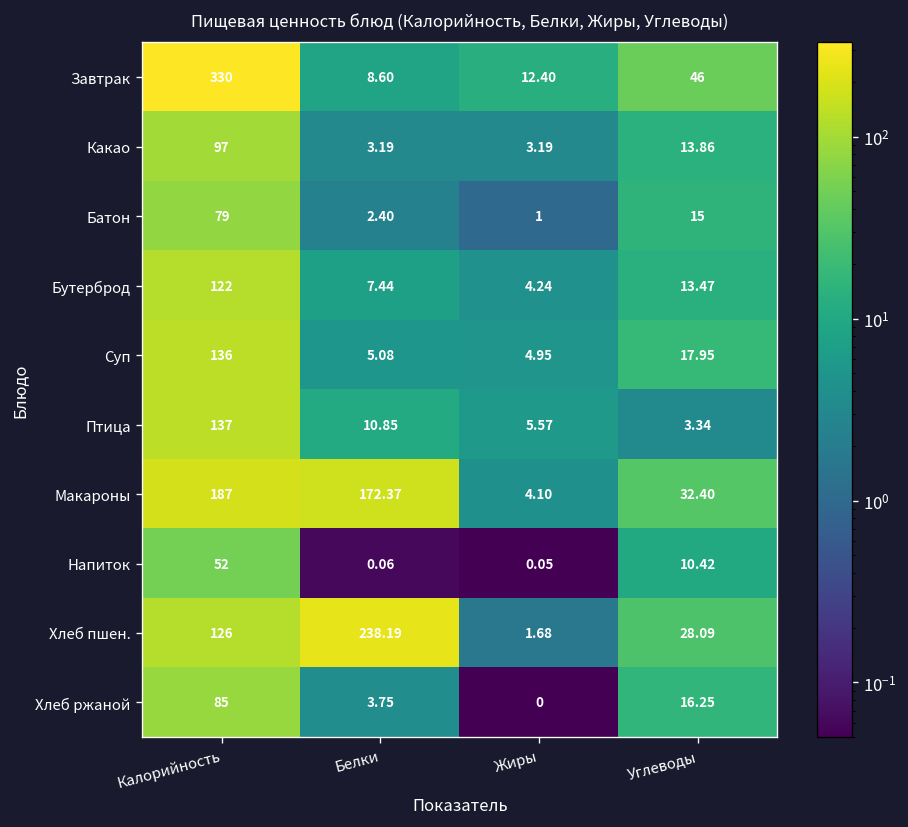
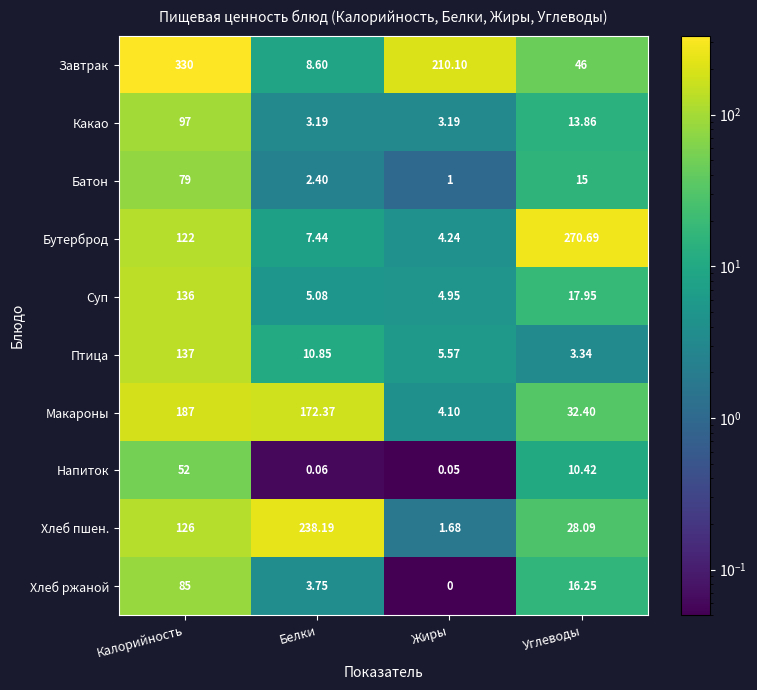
  {
    "Завтрак": {
      "Калорийность": 330,
      "Белки": 8.60,
-     "Жиры": 12.40,
+     "Жиры": 210.10,
      "Углеводы": 46
    },
    "Какао": {
      "Калорийность": 97,
      "Белки": 3.19,
      "Жиры": 3.19,
      "Углеводы": 13.86
    },
    "Батон": {
      "Калорийность": 79,
      "Белки": 2.40,
      "Жиры": 1,
      "Углеводы": 15
    },
    "Бутерброд": {
      "Калорийность": 122,
      "Белки": 7.44,
      "Жиры": 4.24,
-     "Углеводы": 13.47
+     "Углеводы": 270.69
    },
    "Суп": {
      "Калорийность": 136,
      "Белки": 5.08,
      "Жиры": 4.95,
      "Углеводы": 17.95
    },
    "Птица": {
      "Калорийность": 137,
      "Белки": 10.85,
      "Жиры": 5.57,
      "Углеводы": 3.34
    },
    "Макароны": {
      "Калорийность": 187,
      "Белки": 172.37,
      "Жиры": 4.10,
      "Углеводы": 32.40
    },
    "Напиток": {
      "Калорийность": 52,
      "Белки": 0.06,
      "Жиры": 0.05,
      "Углеводы": 10.42
    },
    "Хлеб пшен.": {
      "Калорийность": 126,
      "Белки": 238.19,
      "Жиры": 1.68,
      "Углеводы": 28.09
    },
    "Хлеб ржаной": {
      "Калорийность": 85,
      "Белки": 3.75,
      "Жиры": 0,
      "Углеводы": 16.25
    }
  }
